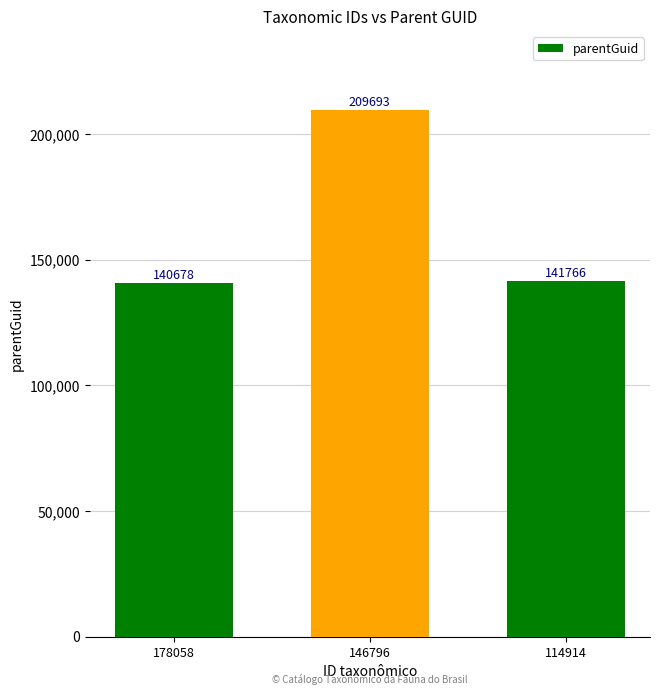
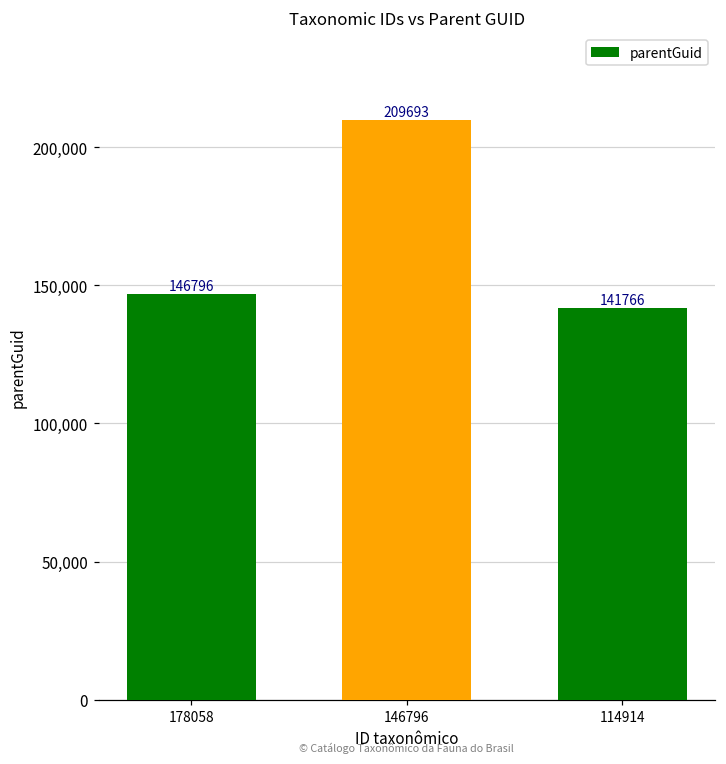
  {
-   "178058": 140678,
+   "178058": 146796,
    "146796": 209693,
    "114914": 141766
  }
